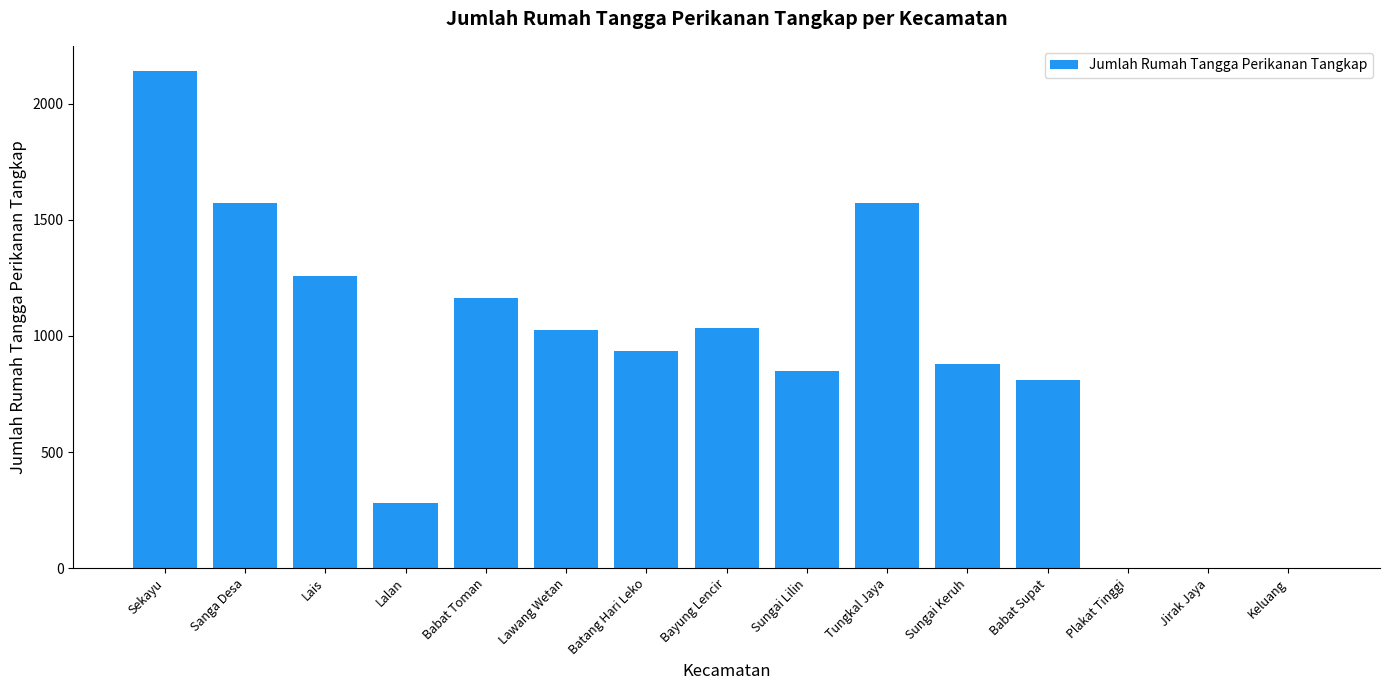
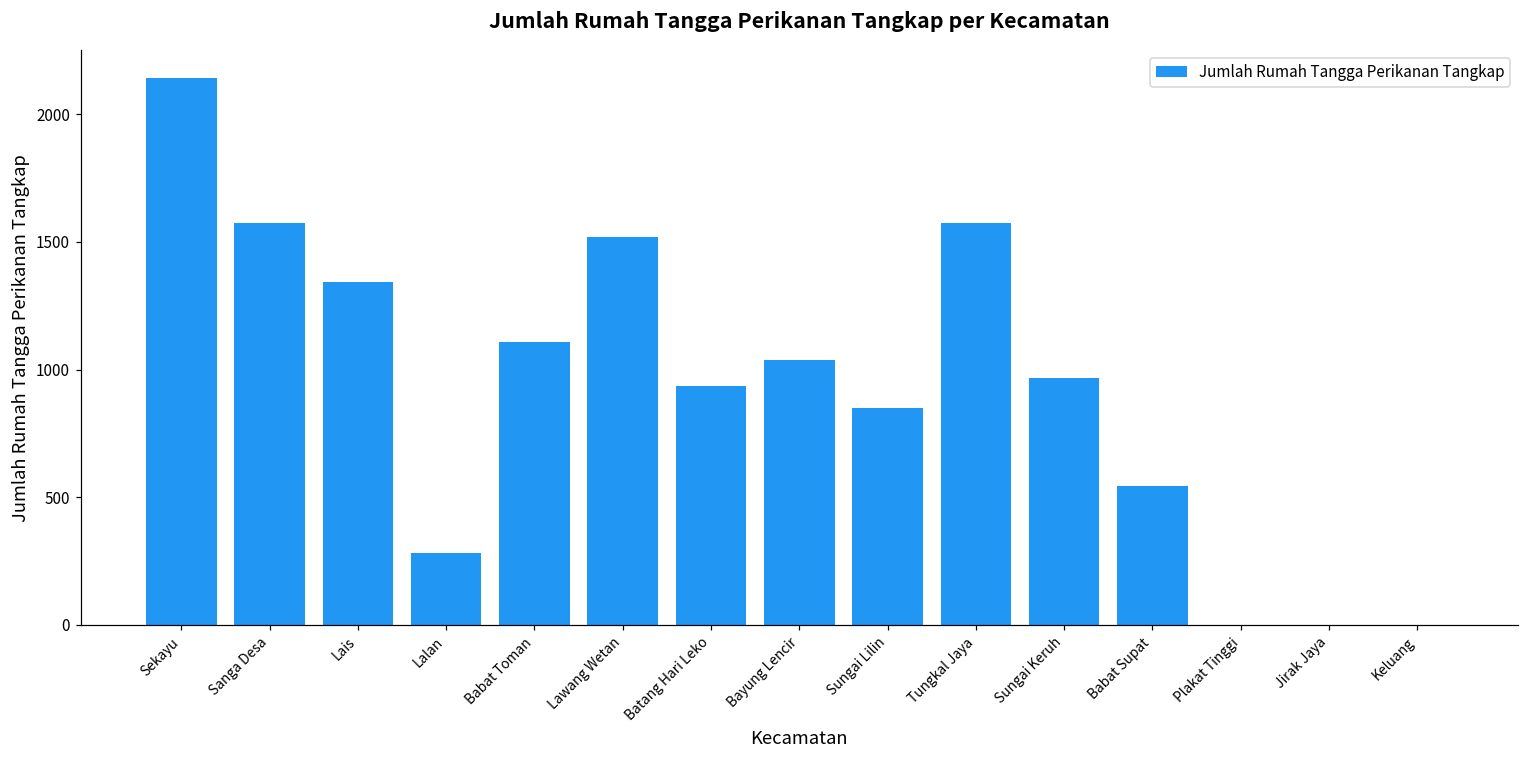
  {
    "Sekayu": 2140,
    "Sanga Desa": 1570,
-   "Lais": 1260,
+   "Lais": 1340,
    "Lalan": 280,
-   "Babat Toman": 1160,
-   "Lawang Wetan": 1030,
+   "Babat Toman": 1110,
+   "Lawang Wetan": 1520,
    "Batang Hari Leko": 930,
    "Bayung Lencir": 1040,
    "Sungai Lilin": 850,
    "Tungkal Jaya": 1570,
-   "Sungai Keruh": 880,
-   "Babat Supat": 810,
+   "Sungai Keruh": 970,
+   "Babat Supat": 540,
    "Plakat Tinggi": 0,
    "Jirak Jaya": 0,
    "Keluang": 0
  }
